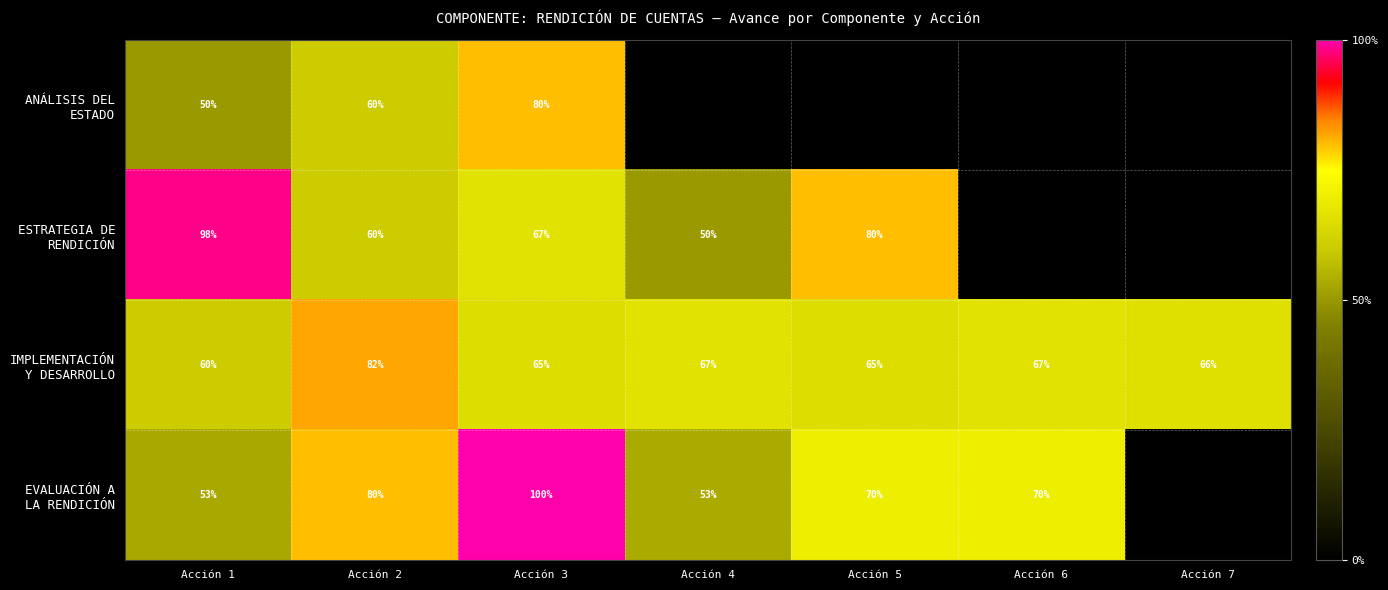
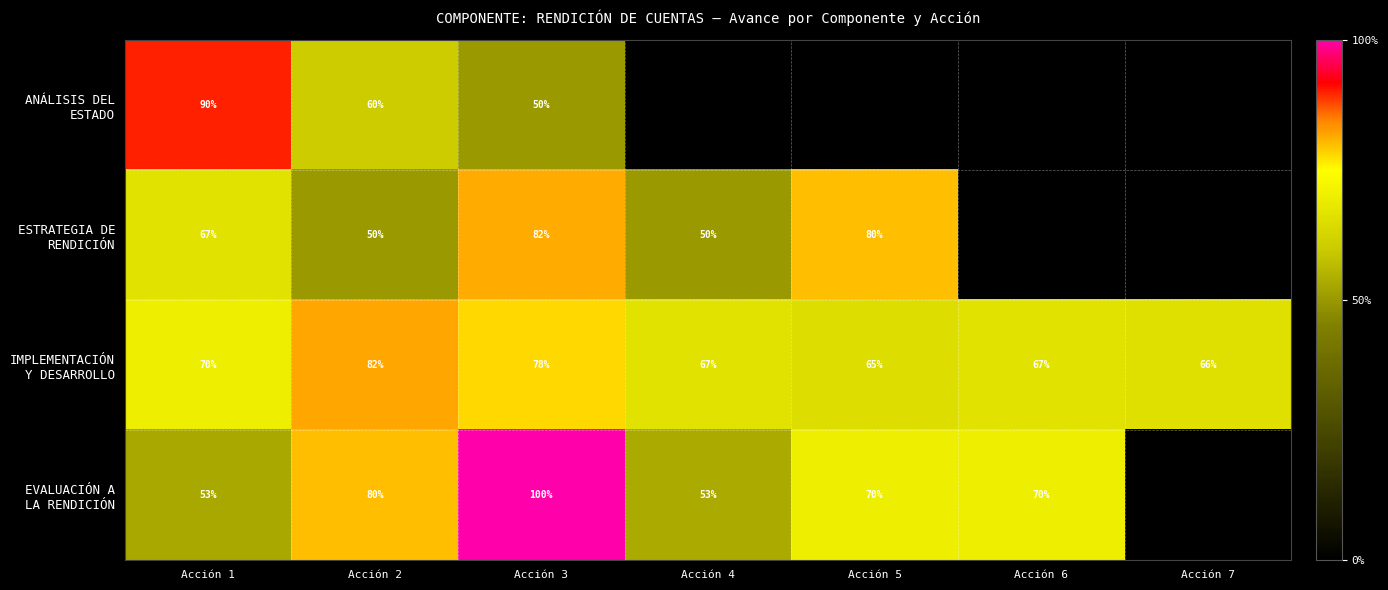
  {
    "ANÁLISIS DEL ESTADO": {
-     "Acción 1": "50%",
+     "Acción 1": "90%",
      "Acción 2": "60%",
-     "Acción 3": "80%"
+     "Acción 3": "50%"
    },
    "ESTRATEGIA DE RENDICIÓN": {
-     "Acción 1": "98%",
-     "Acción 2": "60%",
-     "Acción 3": "67%",
+     "Acción 1": "67%",
+     "Acción 2": "50%",
+     "Acción 3": "82%",
      "Acción 4": "50%",
      "Acción 5": "80%"
    },
    "IMPLEMENTACIÓN Y DESARROLLO": {
-     "Acción 1": "60%",
+     "Acción 1": "70%",
      "Acción 2": "82%",
-     "Acción 3": "65%",
+     "Acción 3": "78%",
      "Acción 4": "67%",
      "Acción 5": "65%",
      "Acción 6": "67%",
      "Acción 7": "66%"
    },
    "EVALUACIÓN A LA RENDICIÓN": {
      "Acción 1": "53%",
      "Acción 2": "80%",
      "Acción 3": "100%",
      "Acción 4": "53%",
      "Acción 5": "70%",
      "Acción 6": "70%"
    }
  }
